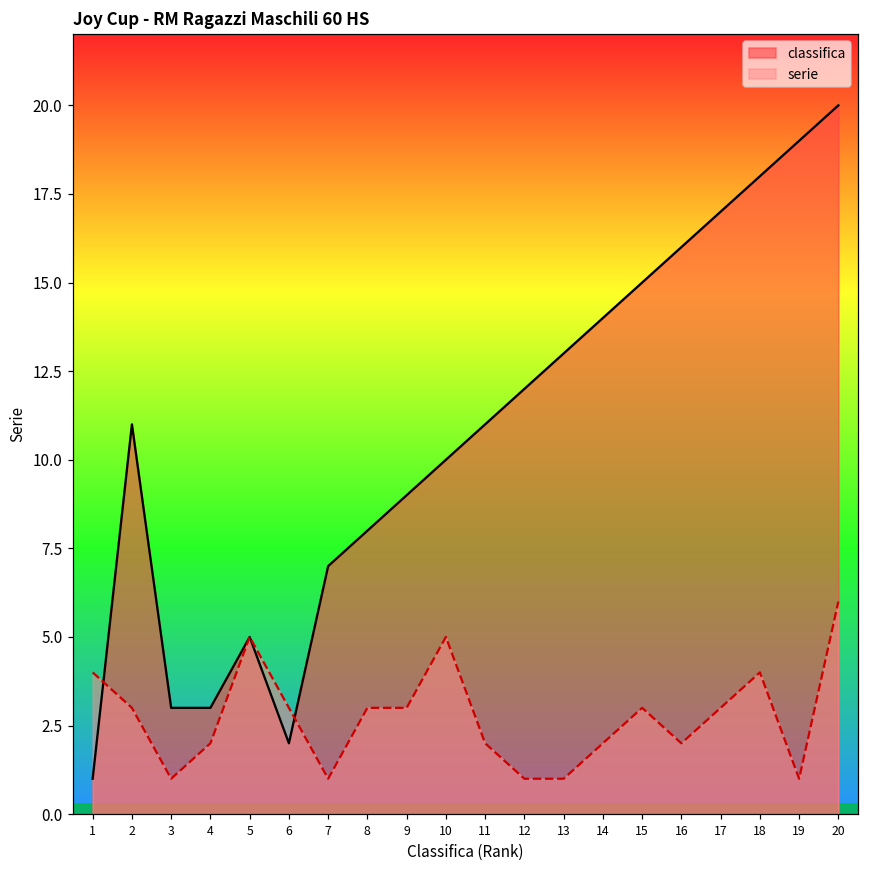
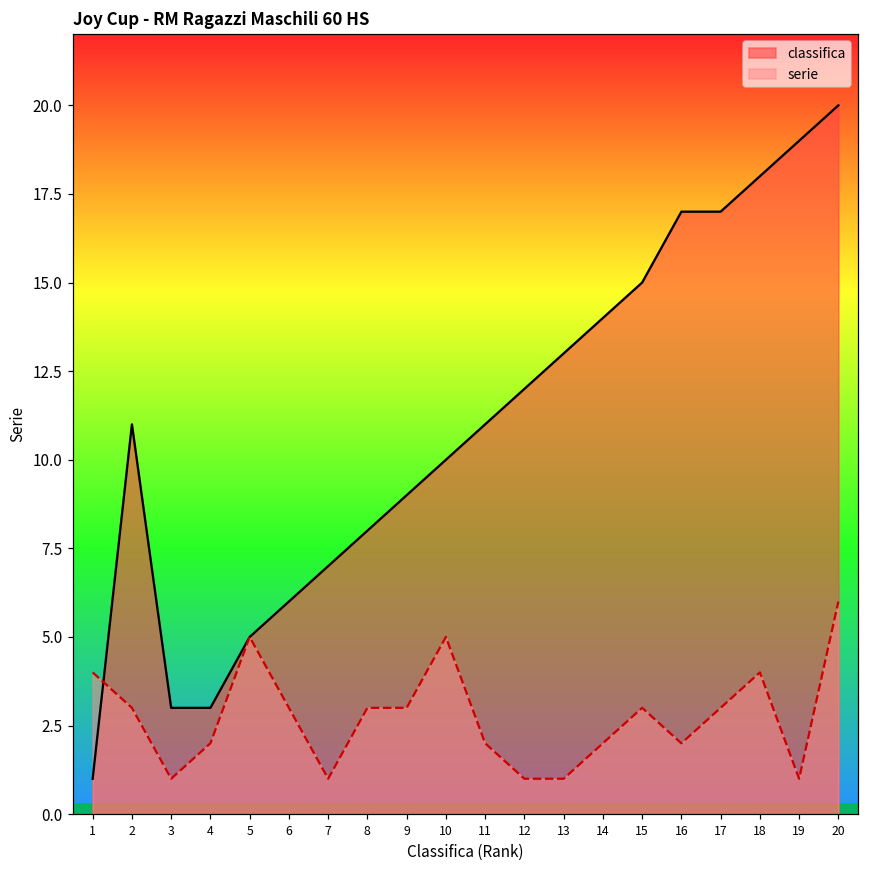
  {
    "classifica": {
      "1": 1,
      "2": 11,
      "3": 3,
      "4": 3,
-     "6": 2,
+     "6": 6,
      "7": 7,
      "8": 8,
      "9": 9,
      "10": 10,
      "11": 11,
      "12": 12,
      "13": 13,
      "14": 14,
      "15": 15,
-     "16": 16,
+     "16": 17,
      "17": 17,
      "18": 18,
      "19": 19,
      "20": 20
    },
    "serie": {
      "1": 4,
      "2": 3,
      "3": 1,
      "4": 2,
      "6": 3,
      "7": 1,
      "8": 3,
      "9": 3,
      "10": 5,
      "11": 2,
      "12": 1,
      "13": 1,
      "14": 2,
      "15": 3,
      "16": 2,
      "17": 3,
      "18": 4,
      "19": 1,
      "20": 6
    }
  }
